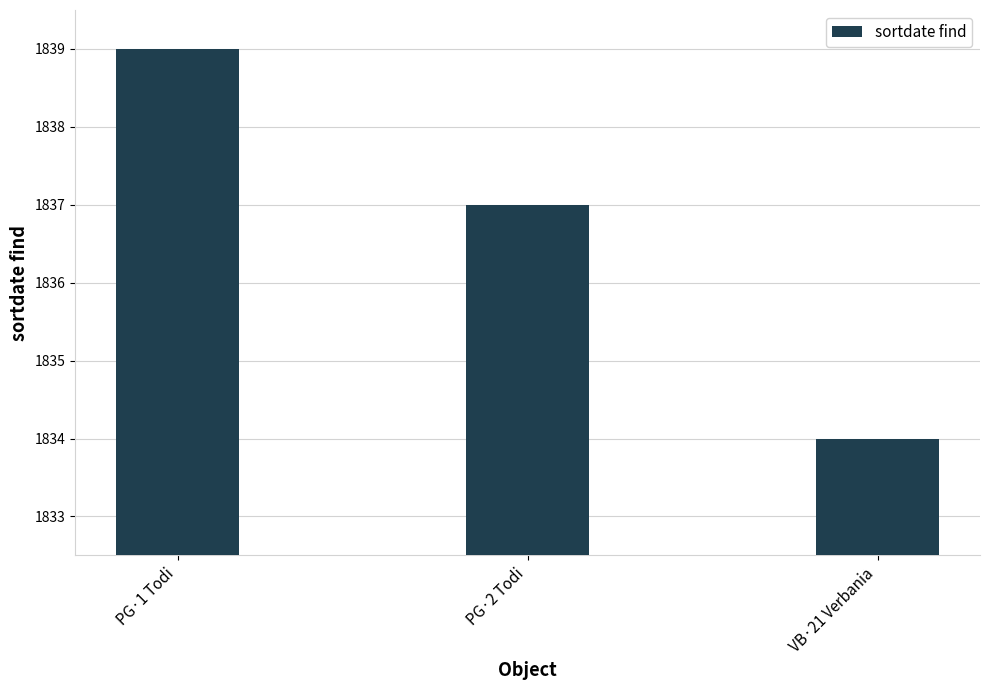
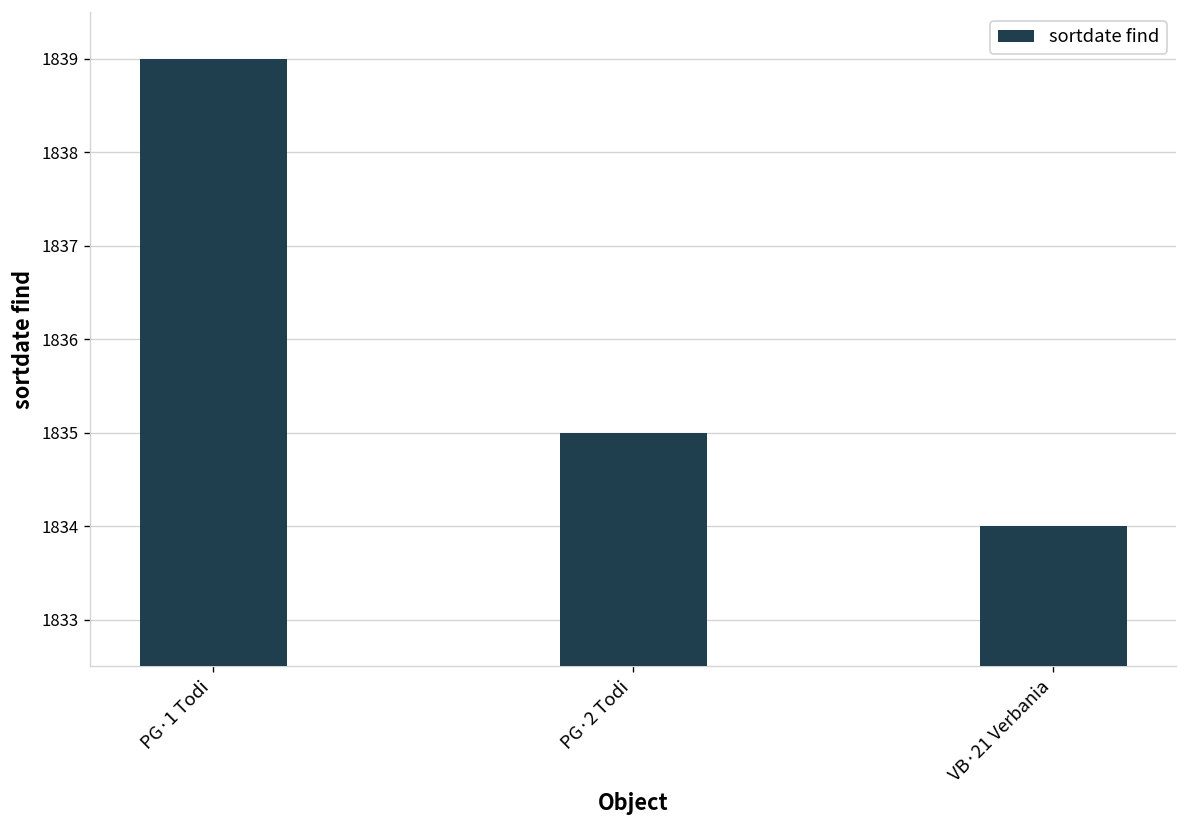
  {
    "PG·1 Todi": 1839,
-   "PG·2 Todi": 1837,
+   "PG·2 Todi": 1835,
    "VB·21 Verbania": 1834
  }
